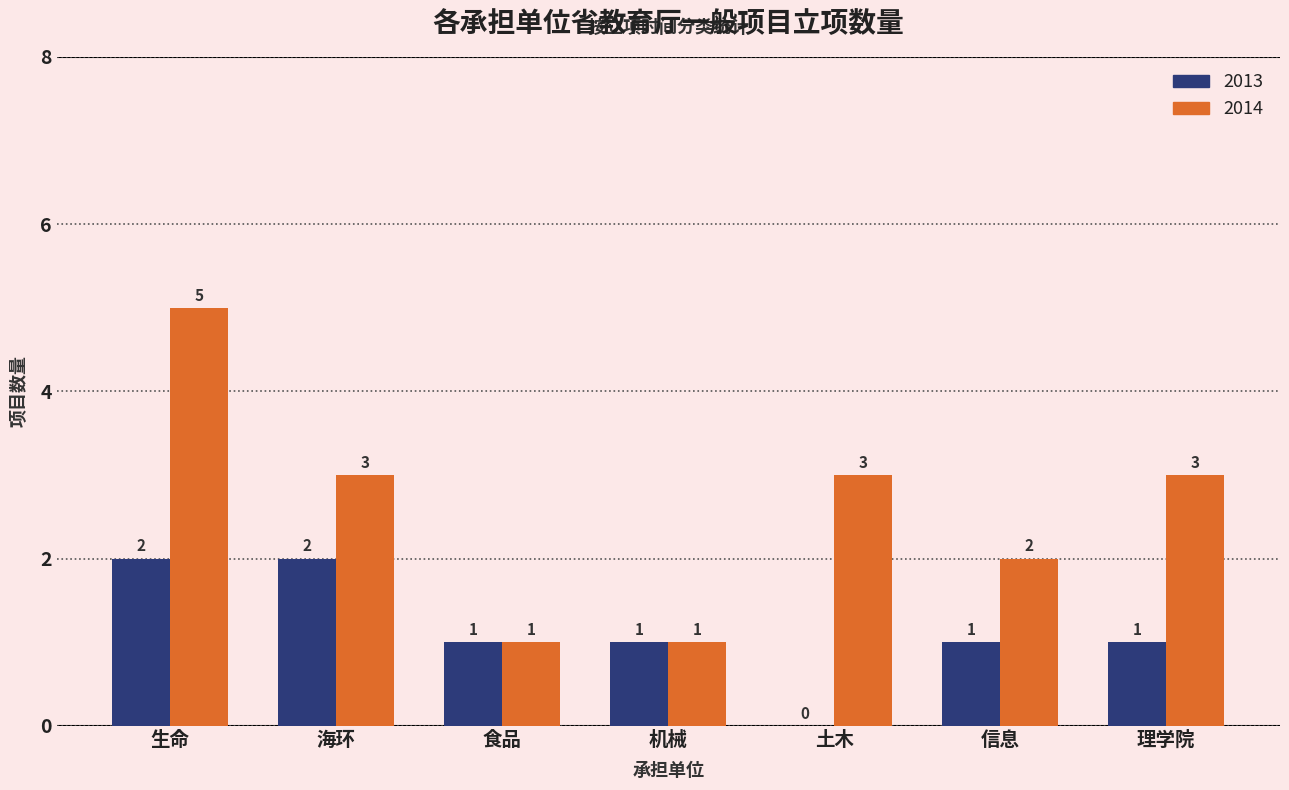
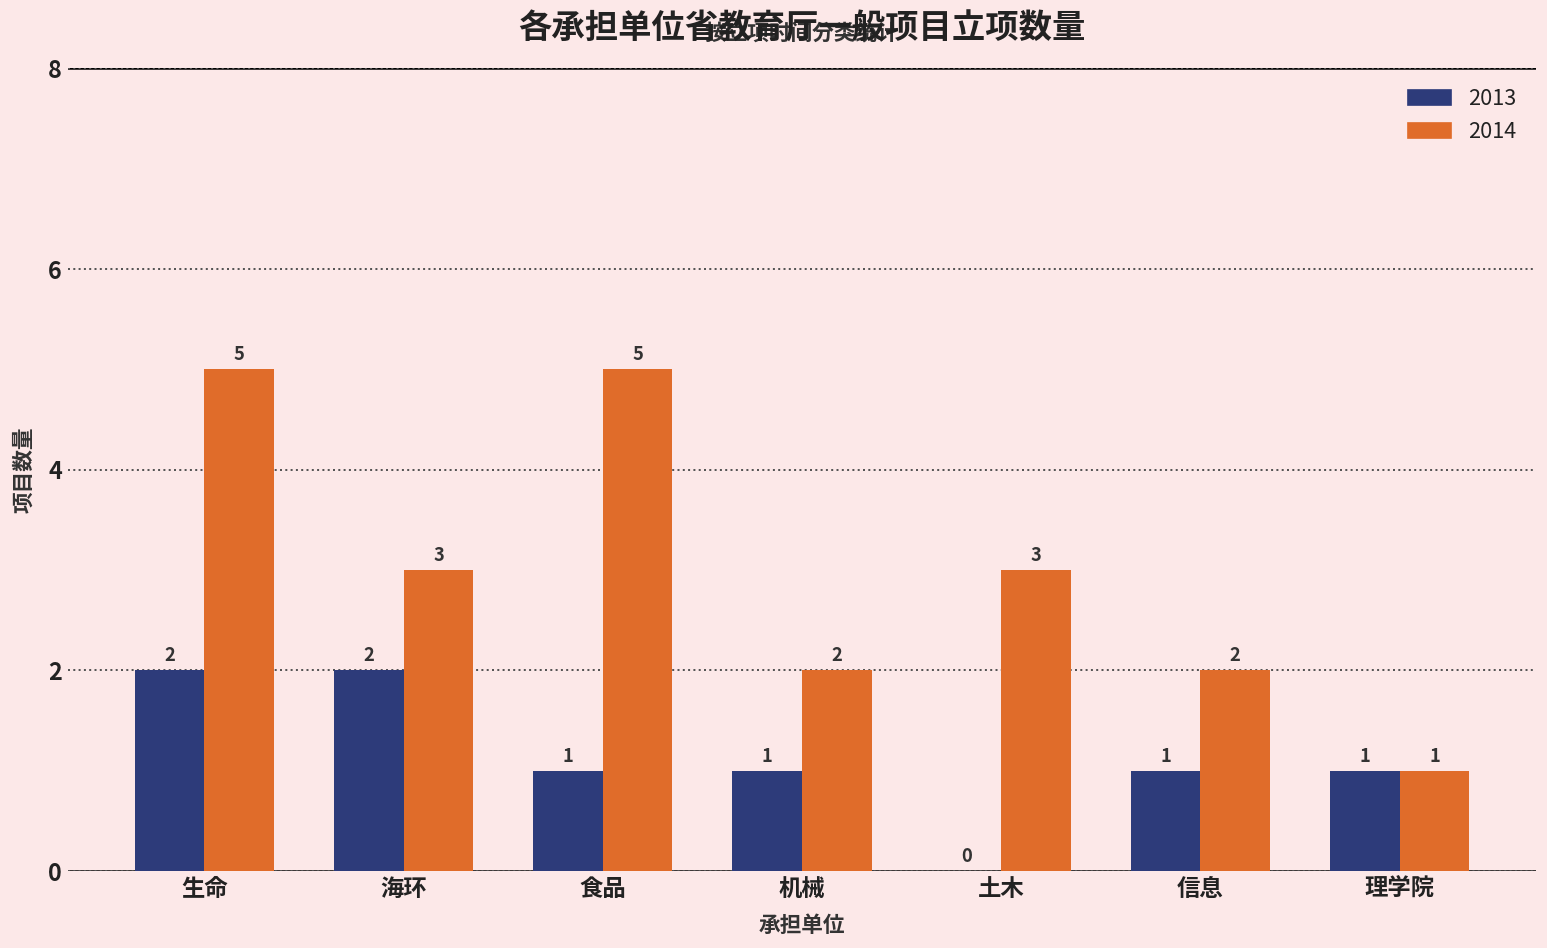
  {
    "2013": {
      "生命": 2,
      "海环": 2,
      "食品": 1,
      "机械": 1,
      "土木": 0,
      "信息": 1,
      "理学院": 1
    },
    "2014": {
      "生命": 5,
      "海环": 3,
-     "食品": 1,
-     "机械": 1,
+     "食品": 5,
+     "机械": 2,
      "土木": 3,
      "信息": 2,
-     "理学院": 3
+     "理学院": 1
    }
  }
